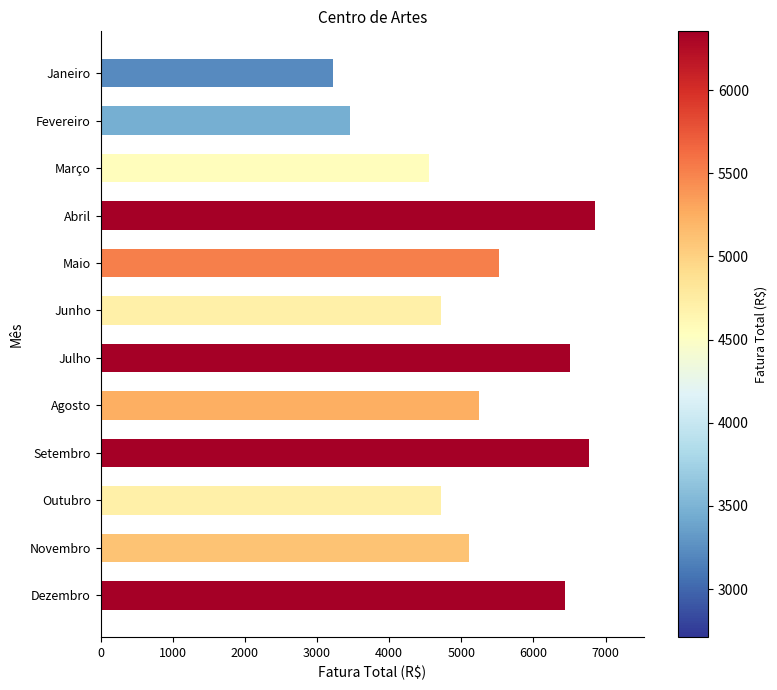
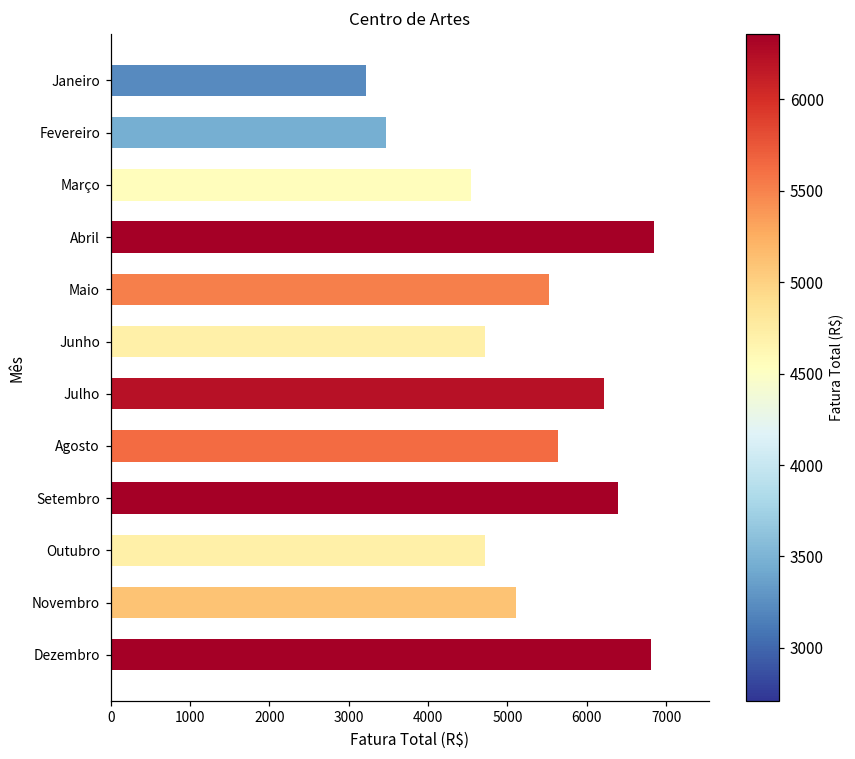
  {
    "Janeiro": 3200,
    "Fevereiro": 3500,
    "Março": 4500,
    "Abril": 6900,
    "Maio": 5500,
    "Junho": 4700,
-   "Julho": 6500,
-   "Agosto": 5200,
-   "Setembro": 6800,
+   "Julho": 6200,
+   "Agosto": 5600,
+   "Setembro": 6400,
    "Outubro": 4700,
    "Novembro": 5100,
-   "Dezembro": 6400
+   "Dezembro": 6800
  }
